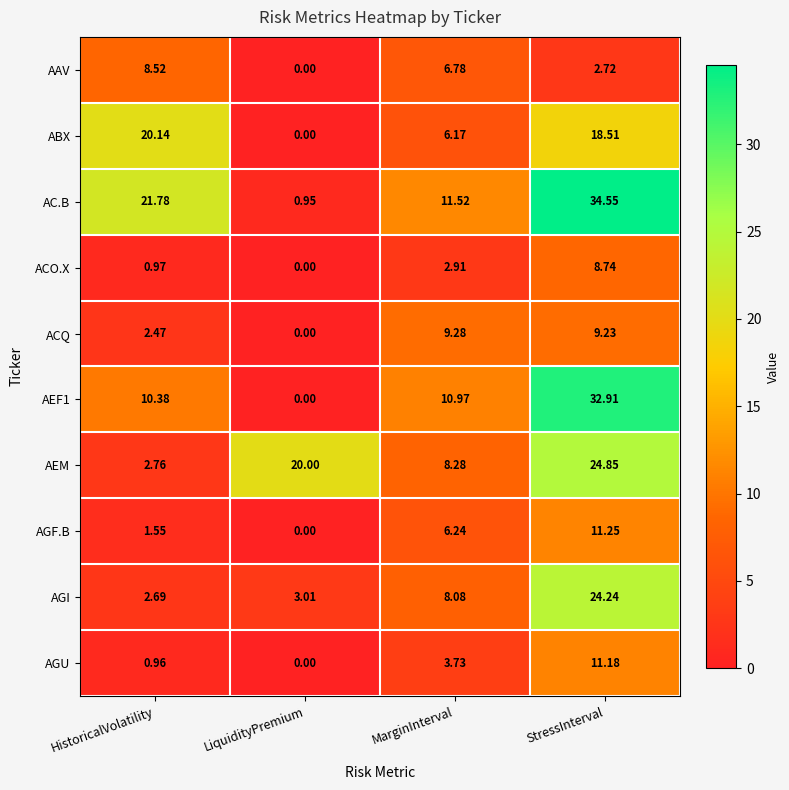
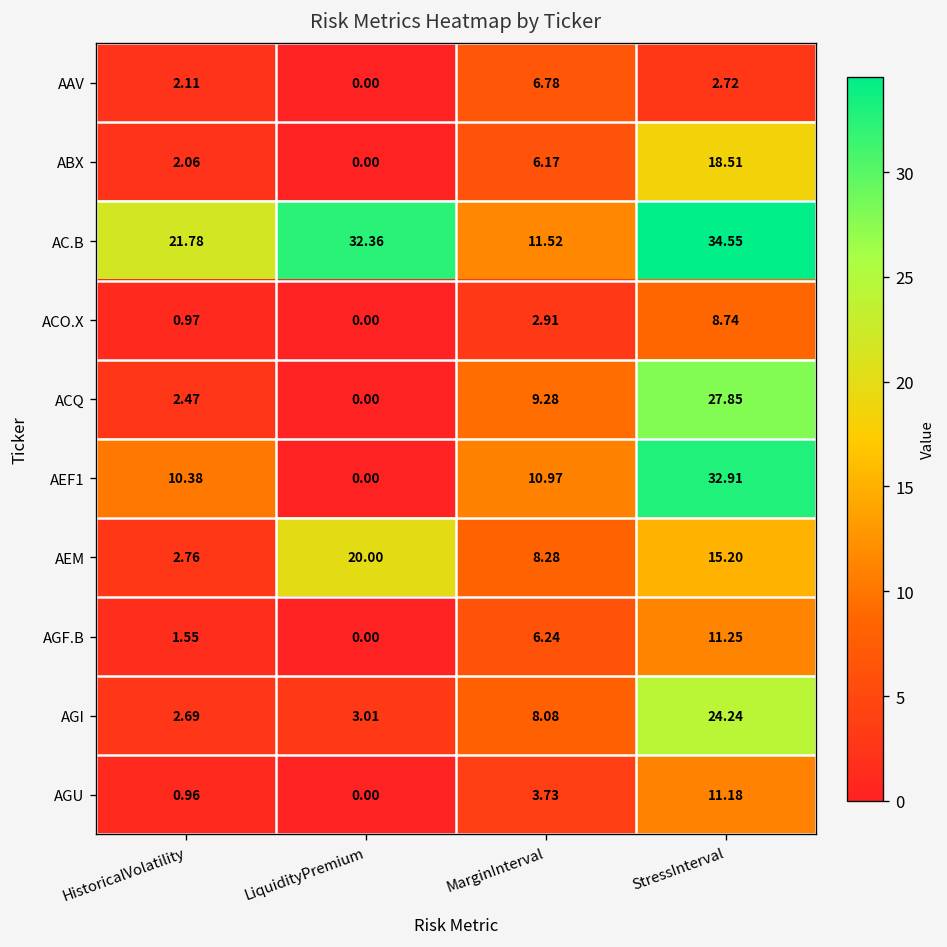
  {
    "AAV": {
-     "HistoricalVolatility": 8.52,
+     "HistoricalVolatility": 2.11,
      "LiquidityPremium": 0.00,
      "MarginInterval": 6.78,
      "StressInterval": 2.72
    },
    "ABX": {
-     "HistoricalVolatility": 20.14,
+     "HistoricalVolatility": 2.06,
      "LiquidityPremium": 0.00,
      "MarginInterval": 6.17,
      "StressInterval": 18.51
    },
    "AC.B": {
      "HistoricalVolatility": 21.78,
-     "LiquidityPremium": 0.95,
+     "LiquidityPremium": 32.36,
      "MarginInterval": 11.52,
      "StressInterval": 34.55
    },
    "ACO.X": {
      "HistoricalVolatility": 0.97,
      "LiquidityPremium": 0.00,
      "MarginInterval": 2.91,
      "StressInterval": 8.74
    },
    "ACQ": {
      "HistoricalVolatility": 2.47,
      "LiquidityPremium": 0.00,
      "MarginInterval": 9.28,
-     "StressInterval": 9.23
+     "StressInterval": 27.85
    },
    "AEF1": {
      "HistoricalVolatility": 10.38,
      "LiquidityPremium": 0.00,
      "MarginInterval": 10.97,
      "StressInterval": 32.91
    },
    "AEM": {
      "HistoricalVolatility": 2.76,
      "LiquidityPremium": 20.00,
      "MarginInterval": 8.28,
-     "StressInterval": 24.85
+     "StressInterval": 15.20
    },
    "AGF.B": {
      "HistoricalVolatility": 1.55,
      "LiquidityPremium": 0.00,
      "MarginInterval": 6.24,
      "StressInterval": 11.25
    },
    "AGI": {
      "HistoricalVolatility": 2.69,
      "LiquidityPremium": 3.01,
      "MarginInterval": 8.08,
      "StressInterval": 24.24
    },
    "AGU": {
      "HistoricalVolatility": 0.96,
      "LiquidityPremium": 0.00,
      "MarginInterval": 3.73,
      "StressInterval": 11.18
    }
  }
